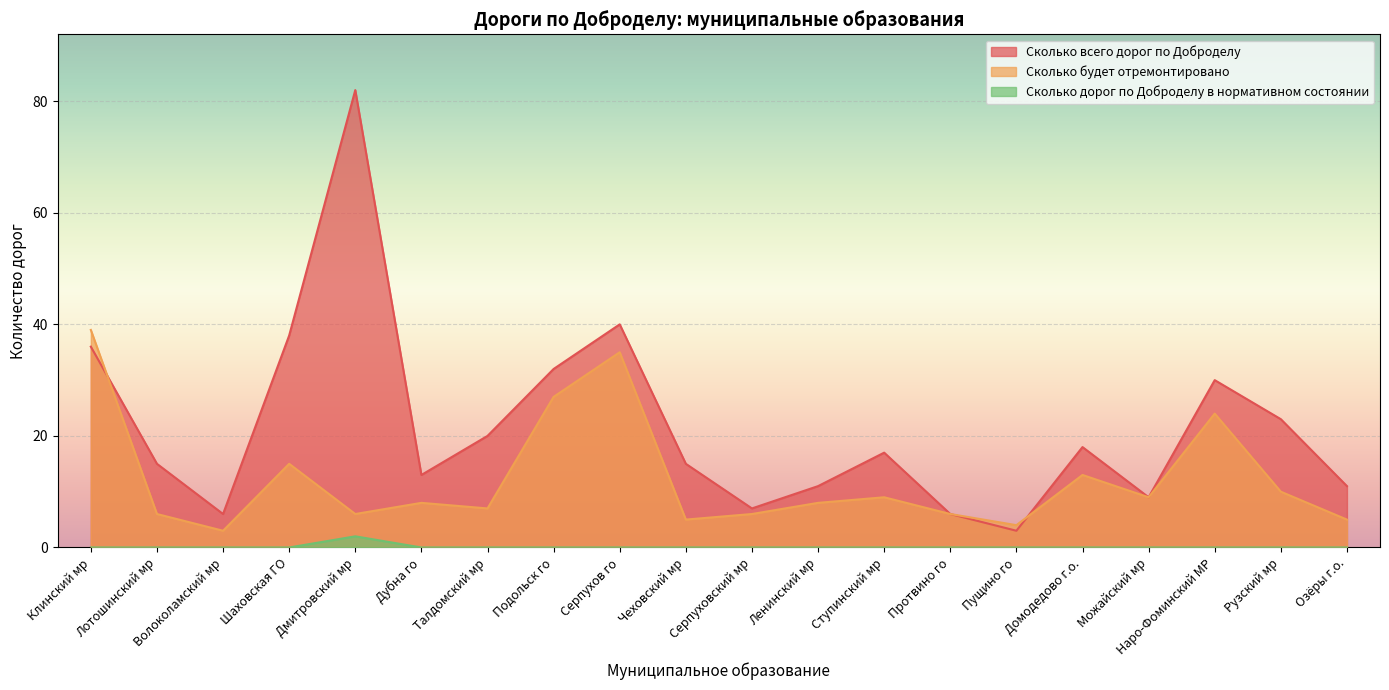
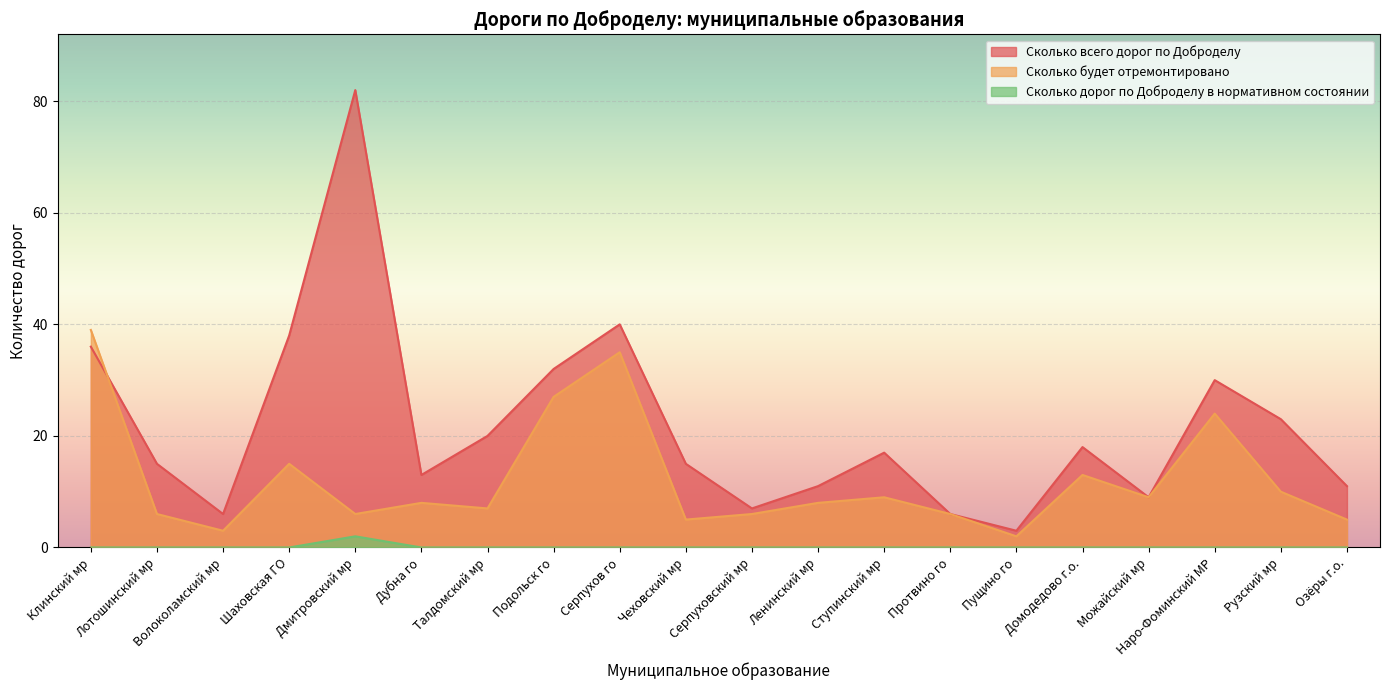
  {
    "Сколько всего дорог по Доброделу": {
      "Клинский мр": 36,
      "Лотошинский мр": 15,
      "Волоколамский мр": 6,
      "Шаховская ГО": 38,
      "Дмитровский мр": 82,
      "Дубна го": 13,
      "Талдомский мр": 20,
      "Подольск го": 32,
      "Серпухов го": 40,
      "Чеховский мр": 15,
      "Серпуховский мр": 7,
      "Ленинский мр": 11,
      "Ступинский мр": 17,
      "Пущино го": 3,
      "Домодедово г.о.": 18,
      "Наро-Фоминский МР": 30,
      "Рузский мр": 23,
      "Озёры г.о.": 11
    },
    "Сколько будет отремонтировано": {
      "Клинский мр": 39,
      "Лотошинский мр": 6,
      "Волоколамский мр": 3,
      "Шаховская ГО": 15,
      "Дмитровский мр": 6,
      "Дубна го": 8,
      "Талдомский мр": 7,
      "Подольск го": 27,
      "Серпухов го": 35,
      "Чеховский мр": 5,
      "Серпуховский мр": 6,
      "Ленинский мр": 8,
      "Ступинский мр": 9,
-     "Пущино го": 4,
+     "Пущино го": 2,
      "Домодедово г.о.": 13,
      "Наро-Фоминский МР": 24,
      "Рузский мр": 10,
      "Озёры г.о.": 5
    },
    "Сколько дорог по Доброделу в нормативном состоянии": {
      "Клинский мр": 0,
      "Лотошинский мр": 0,
      "Волоколамский мр": 0,
      "Шаховская ГО": 0,
      "Дмитровский мр": 2,
      "Дубна го": 0,
      "Талдомский мр": 0,
      "Подольск го": 0,
      "Серпухов го": 0,
      "Чеховский мр": 0,
      "Серпуховский мр": 0,
      "Ленинский мр": 0,
      "Ступинский мр": 0,
      "Протвино го": 0,
      "Пущино го": 0,
      "Домодедово г.о.": 0,
      "Можайский мр": 0,
      "Наро-Фоминский МР": 0,
      "Рузский мр": 0,
      "Озёры г.о.": 0
    }
  }
